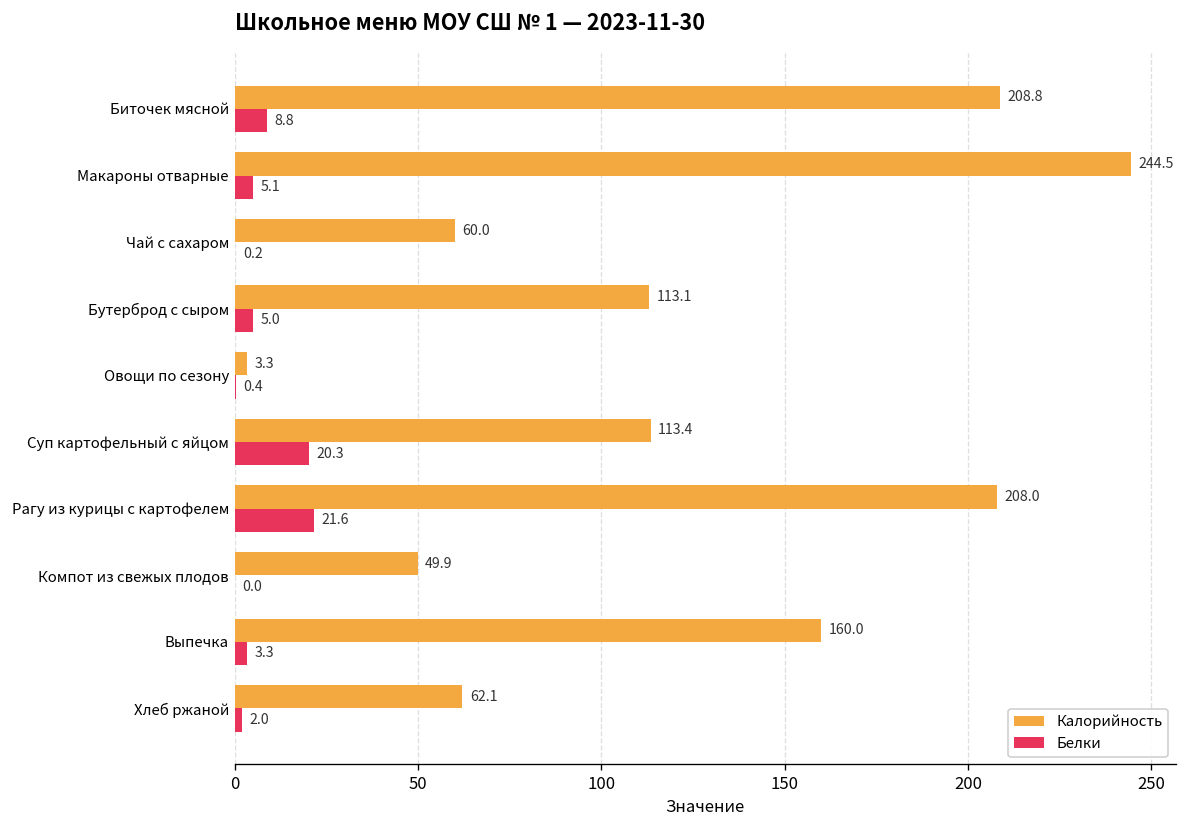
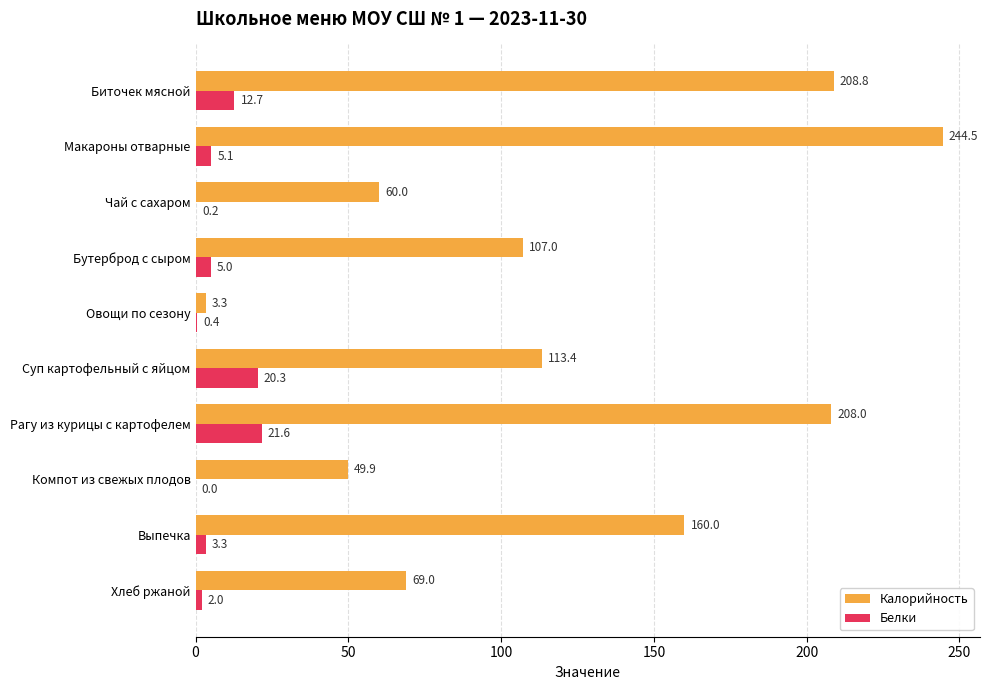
  {
    "Калорийность": {
      "Биточек мясной": 208.8,
      "Макароны отварные": 244.5,
      "Чай с сахаром": 60.0,
-     "Бутерброд с сыром": 113.1,
+     "Бутерброд с сыром": 107.0,
      "Овощи по сезону": 3.3,
      "Суп картофельный с яйцом": 113.4,
      "Рагу из курицы с картофелем": 208.0,
      "Компот из свежых плодов": 49.9,
      "Выпечка": 160.0,
-     "Хлеб ржаной": 62.1
+     "Хлеб ржаной": 69.0
    },
    "Белки": {
-     "Биточек мясной": 8.8,
+     "Биточек мясной": 12.7,
      "Макароны отварные": 5.1,
      "Чай с сахаром": 0.2,
      "Бутерброд с сыром": 5.0,
      "Овощи по сезону": 0.4,
      "Суп картофельный с яйцом": 20.3,
      "Рагу из курицы с картофелем": 21.6,
      "Компот из свежых плодов": 0.0,
      "Выпечка": 3.3,
      "Хлеб ржаной": 2.0
    }
  }
